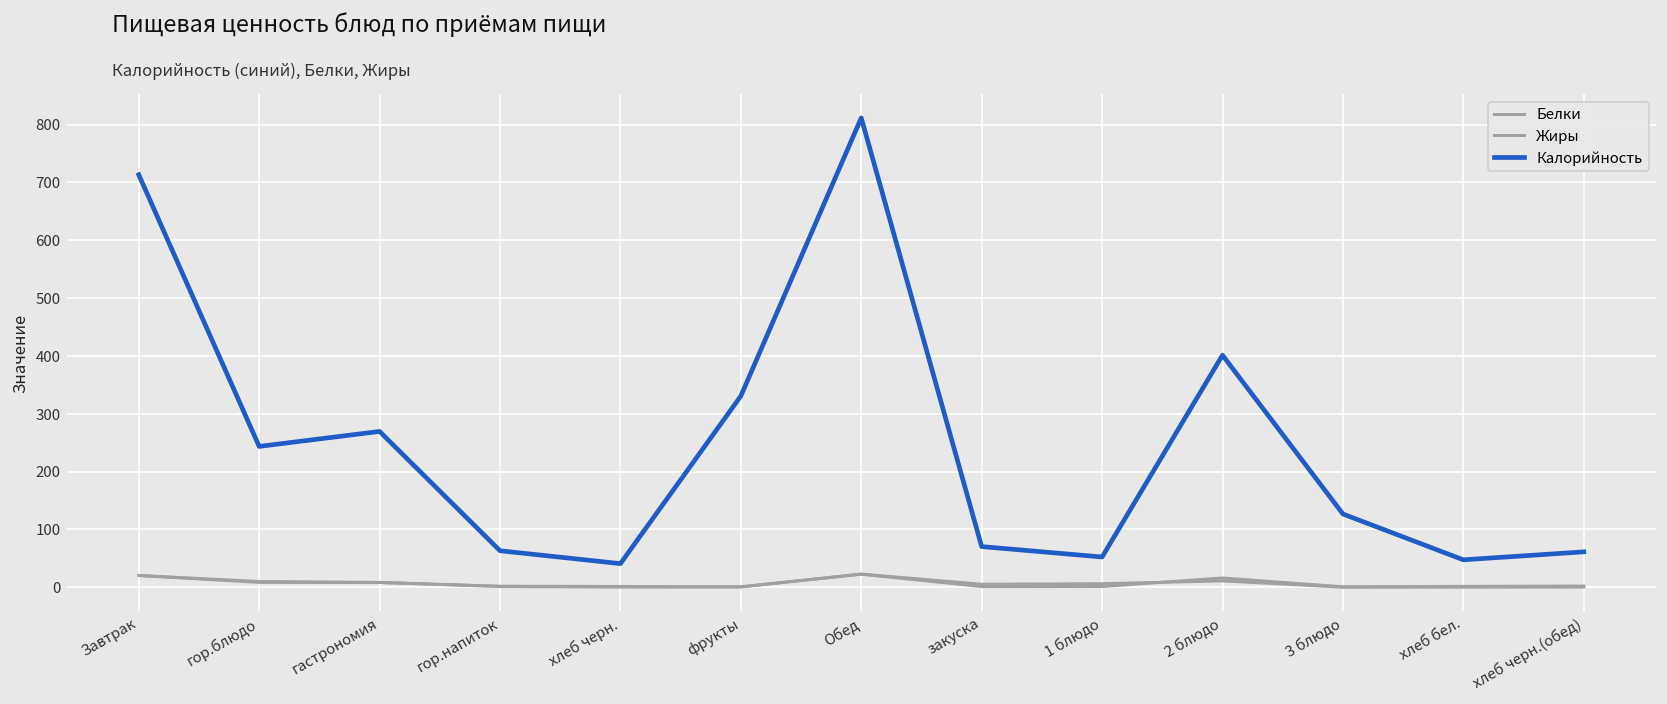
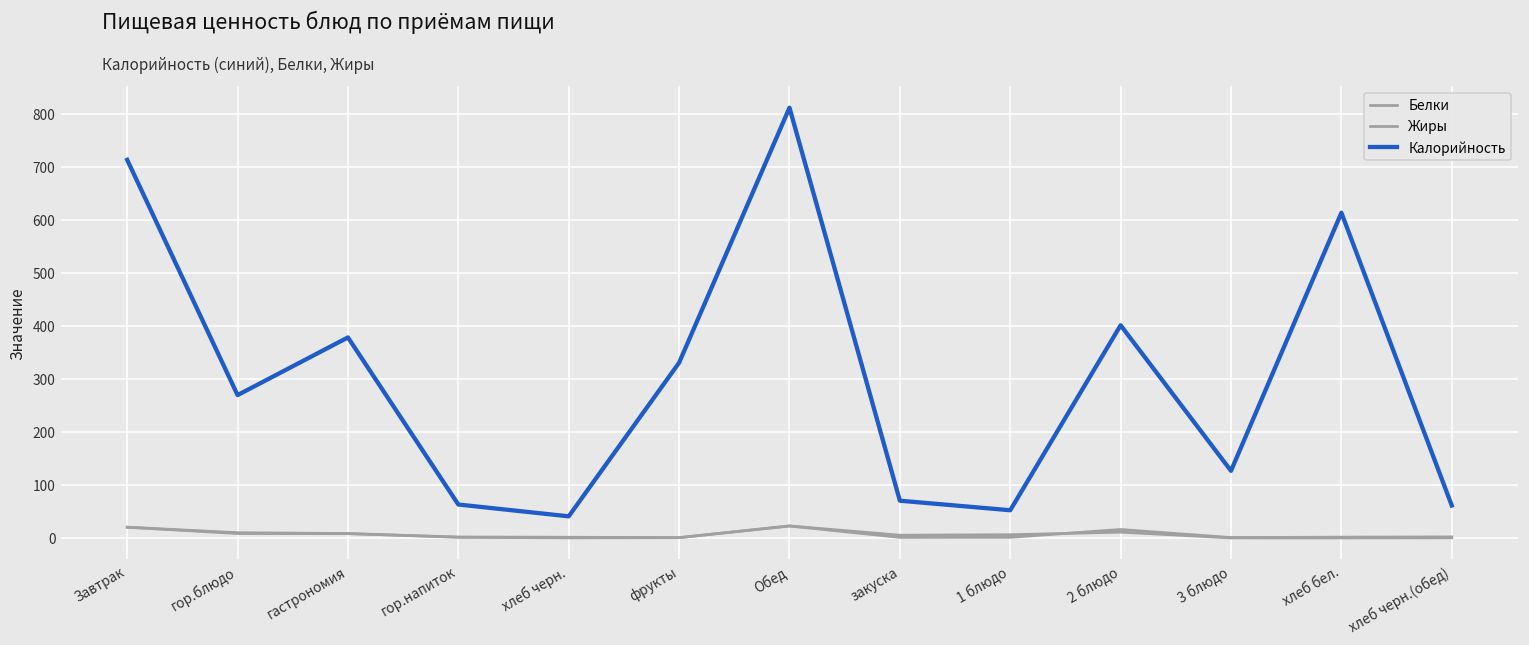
  {
    "Калорийность": {
      "Завтрак": 710,
-     "гор.блюдо": 240,
-     "гастрономия": 270,
+     "гор.блюдо": 270,
+     "гастрономия": 380,
      "гор.напиток": 60,
      "хлеб черн.": 40,
      "фрукты": 330,
      "Обед": 810,
      "закуска": 70,
      "1 блюдо": 50,
      "2 блюдо": 400,
      "3 блюдо": 130,
-     "хлеб бел.": 50,
+     "хлеб бел.": 610,
      "хлеб черн.(обед)": 60
    }
  }
